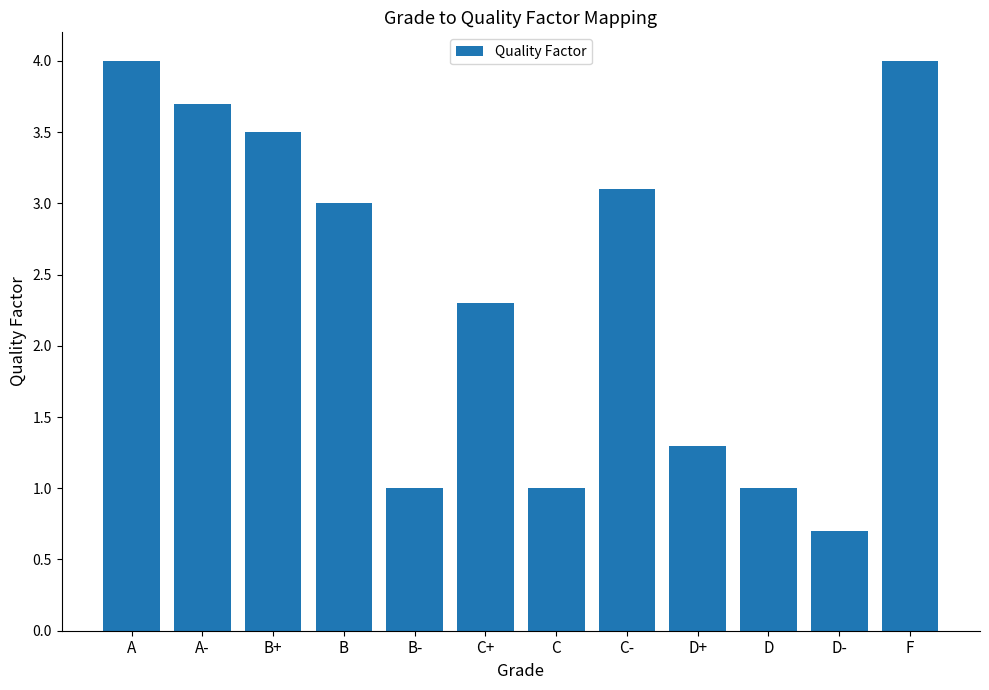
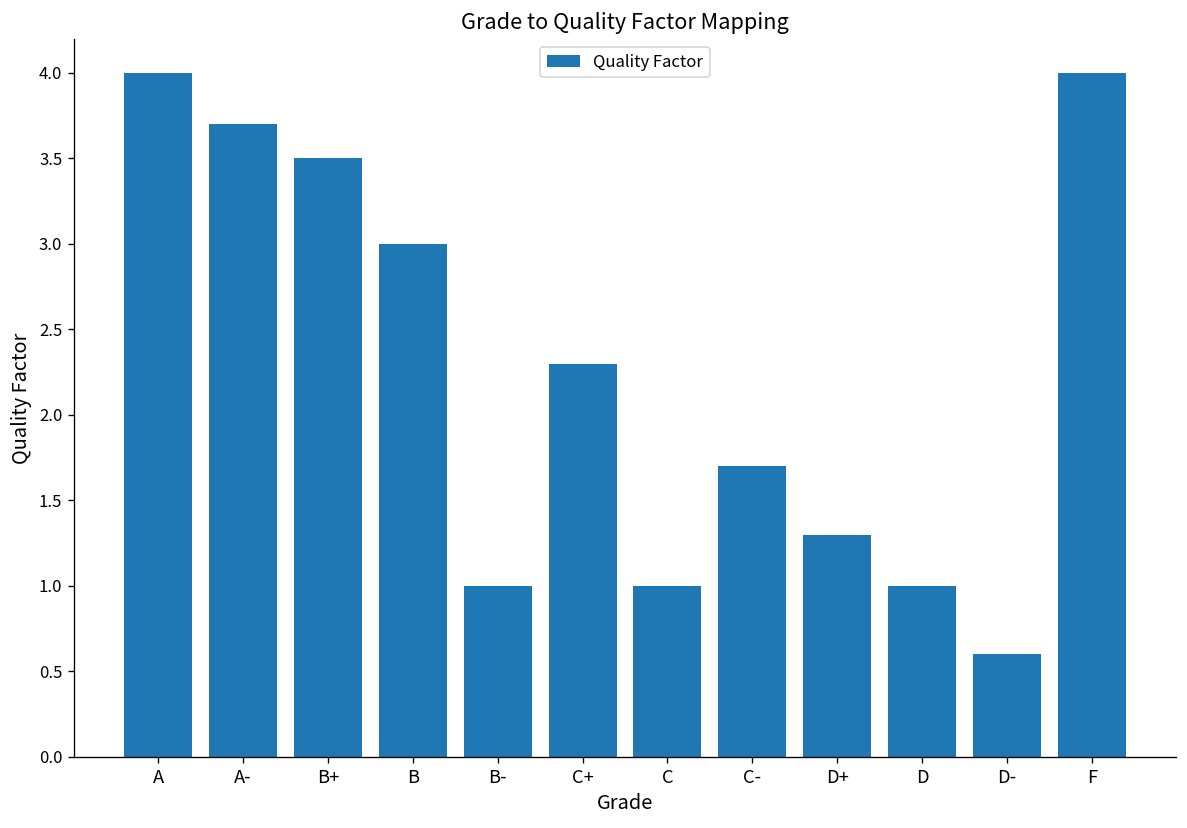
  {
    "A": 4.0,
    "A-": 3.7,
    "B+": 3.5,
    "B": 3.0,
    "B-": 1.0,
    "C+": 2.3,
    "C": 1.0,
-   "C-": 3.1,
+   "C-": 1.7,
    "D+": 1.3,
    "D": 1.0,
-   "D-": 0.7,
+   "D-": 0.6,
    "F": 4.0
  }
